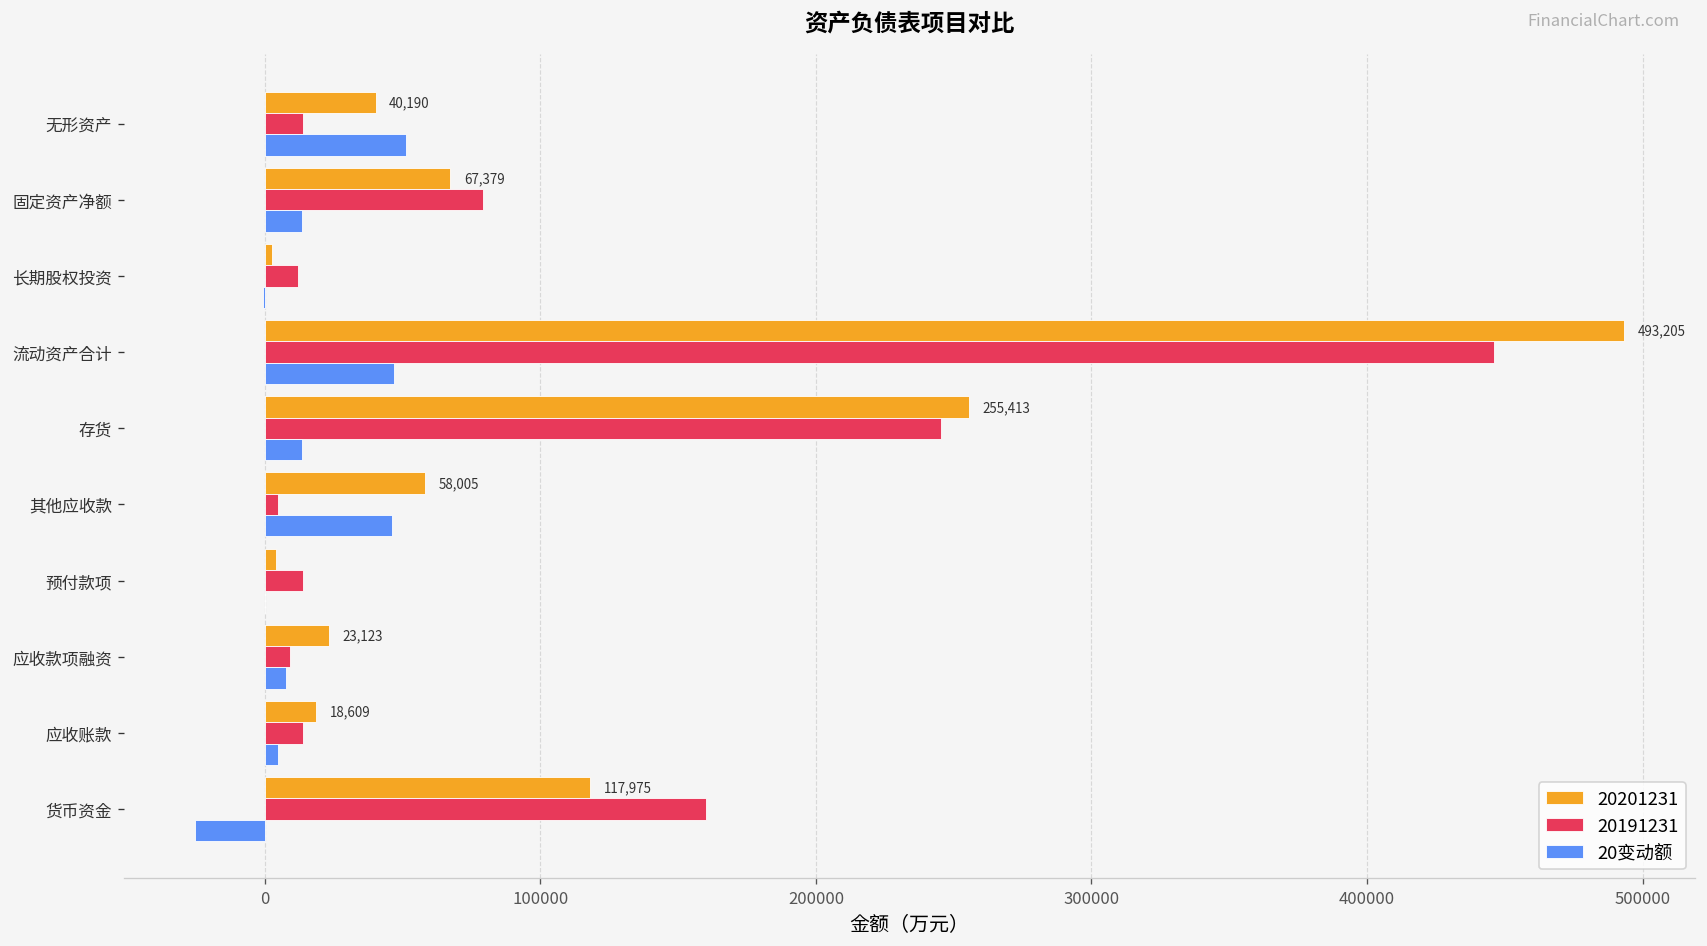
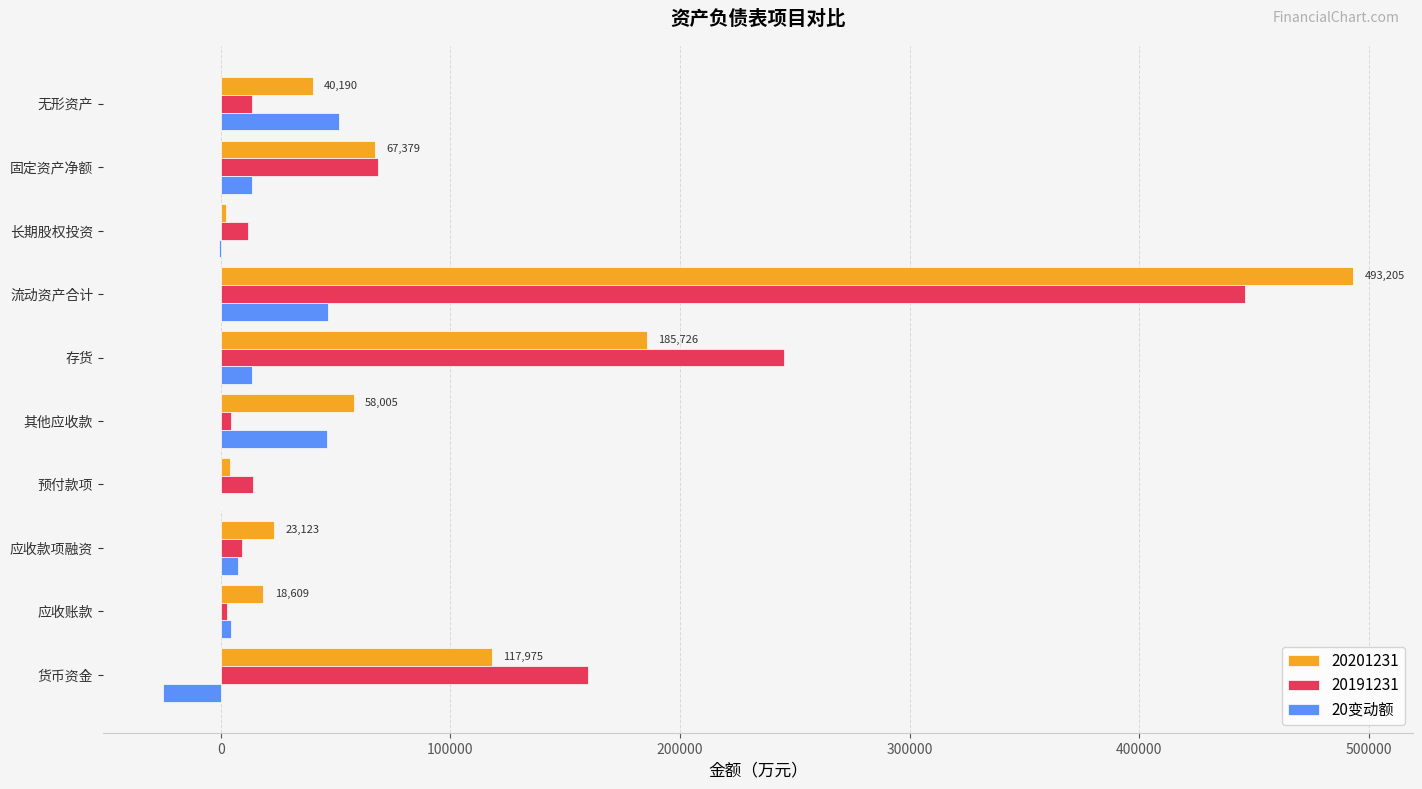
  {
    "20201231": {
      "无形资产": "40,190",
      "固定资产净额": "67,379",
      "流动资产合计": "493,205",
-     "存货": "255,413",
+     "存货": "185,726",
      "其他应收款": "58,005",
      "应收款项融资": "23,123",
      "应收账款": "18,609",
      "货币资金": "117,975"
    },
    "20191231": {
      "无形资产": "14000",
-     "固定资产净额": "79000",
+     "固定资产净额": "69000",
      "长期股权投资": "12000",
      "流动资产合计": "446000",
      "存货": "245000",
      "其他应收款": "5000",
      "预付款项": "14000",
      "应收款项融资": "9000",
-     "应收账款": "14000",
+     "应收账款": "3000",
      "货币资金": "160000"
    },
    "20变动额": {
      "无形资产": "51000",
      "固定资产净额": "14000",
      "流动资产合计": "47000",
      "存货": "14000",
      "其他应收款": "46000",
      "应收款项融资": "8000",
      "应收账款": "5000",
      "货币资金": "-25000"
    }
  }
